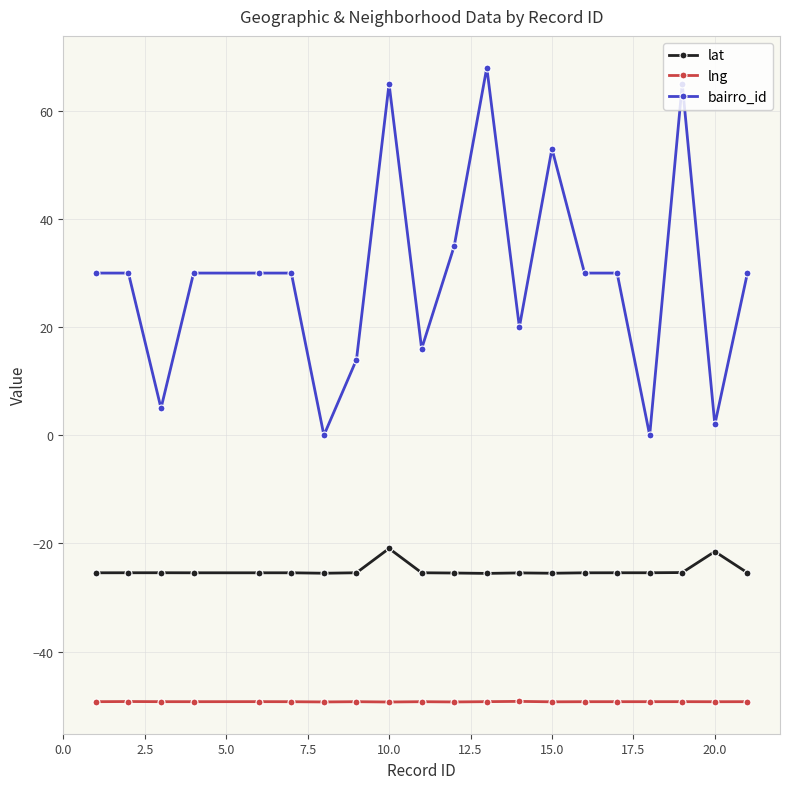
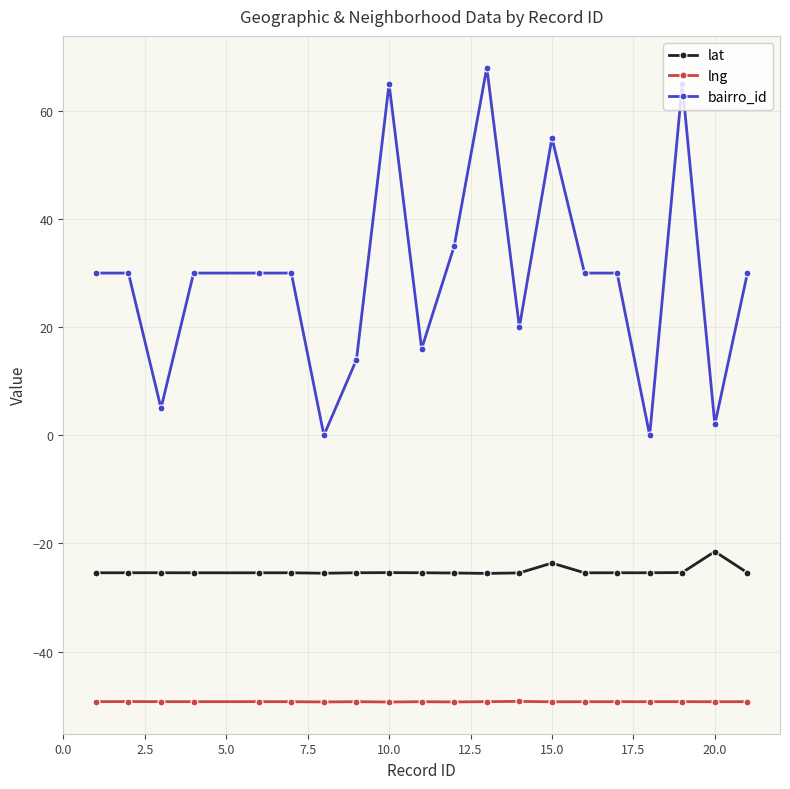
  {
    "lat": {
-     "10.0": -21,
-     "15.0": -26,
+     "10.0": -25,
+     "15.0": -24,
      "20.0": -22
    },
    "lng": {
      "10.0": -49,
      "15.0": -49,
      "20.0": -49
    },
    "bairro_id": {
      "10.0": 65,
-     "15.0": 53,
+     "15.0": 55,
      "20.0": 2
    }
  }
